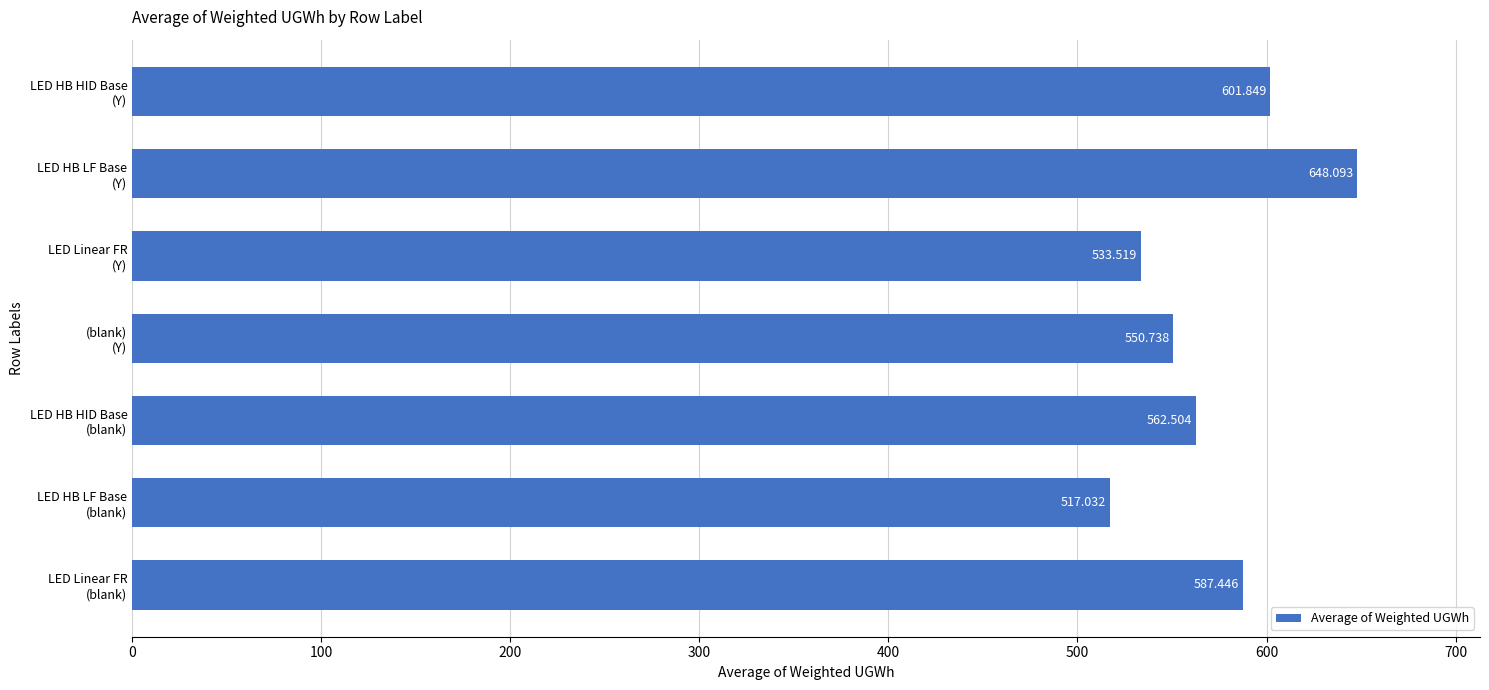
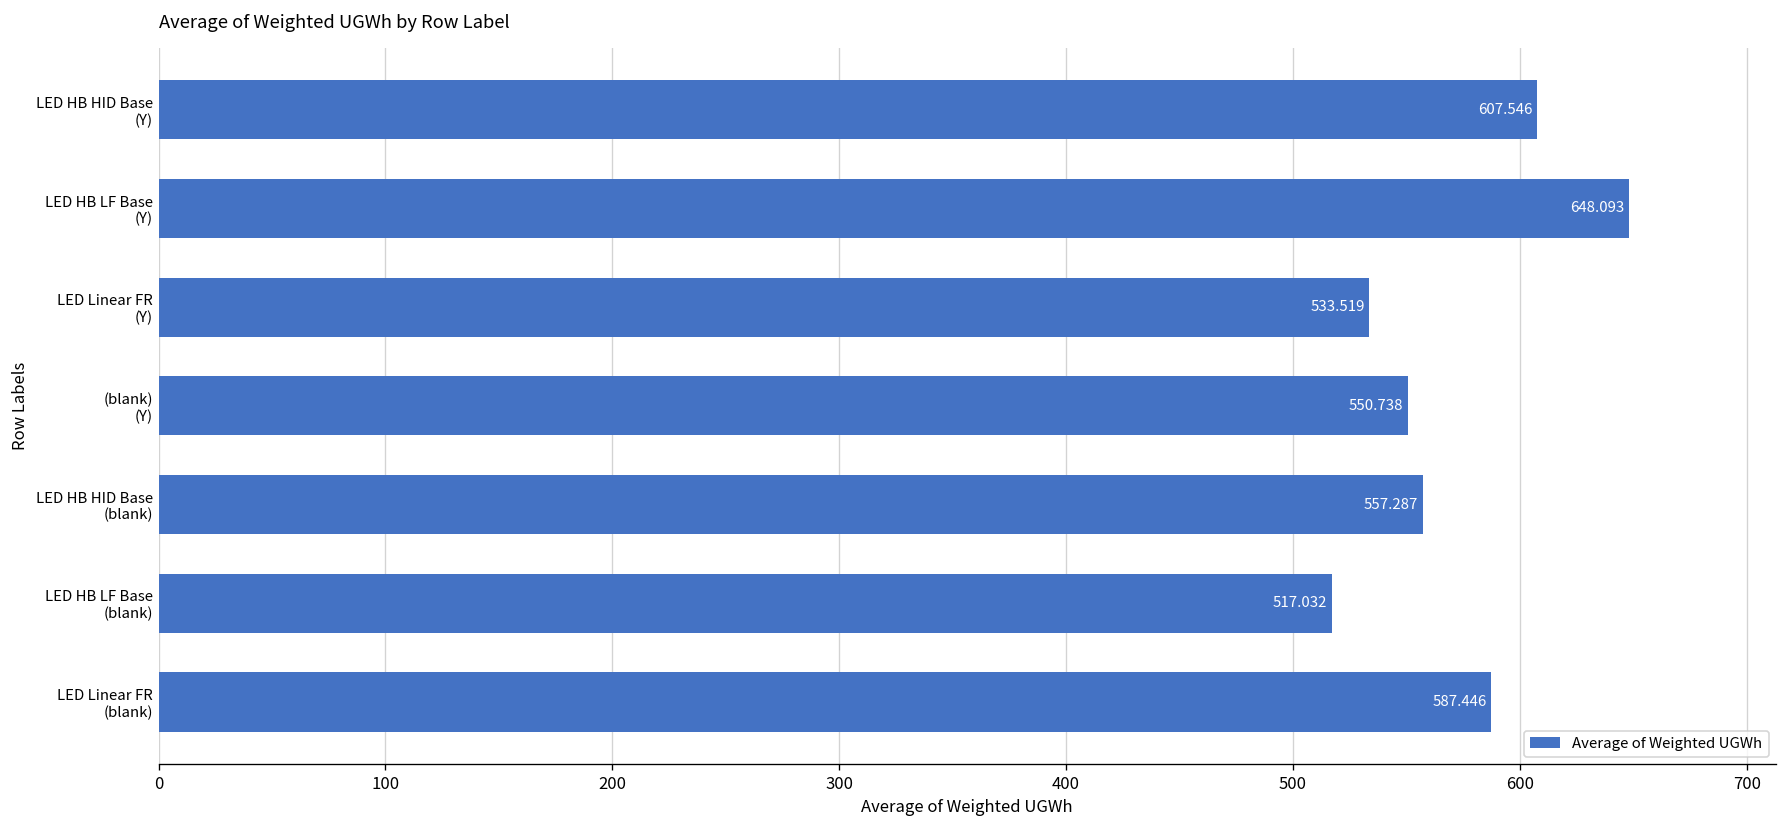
  {
-   "LED HB HID Base (Y)": 601.849,
+   "LED HB HID Base (Y)": 607.546,
    "LED HB LF Base (Y)": 648.093,
    "LED Linear FR (Y)": 533.519,
    "(blank) (Y)": 550.738,
-   "LED HB HID Base (blank)": 562.504,
+   "LED HB HID Base (blank)": 557.287,
    "LED HB LF Base (blank)": 517.032,
    "LED Linear FR (blank)": 587.446
  }
